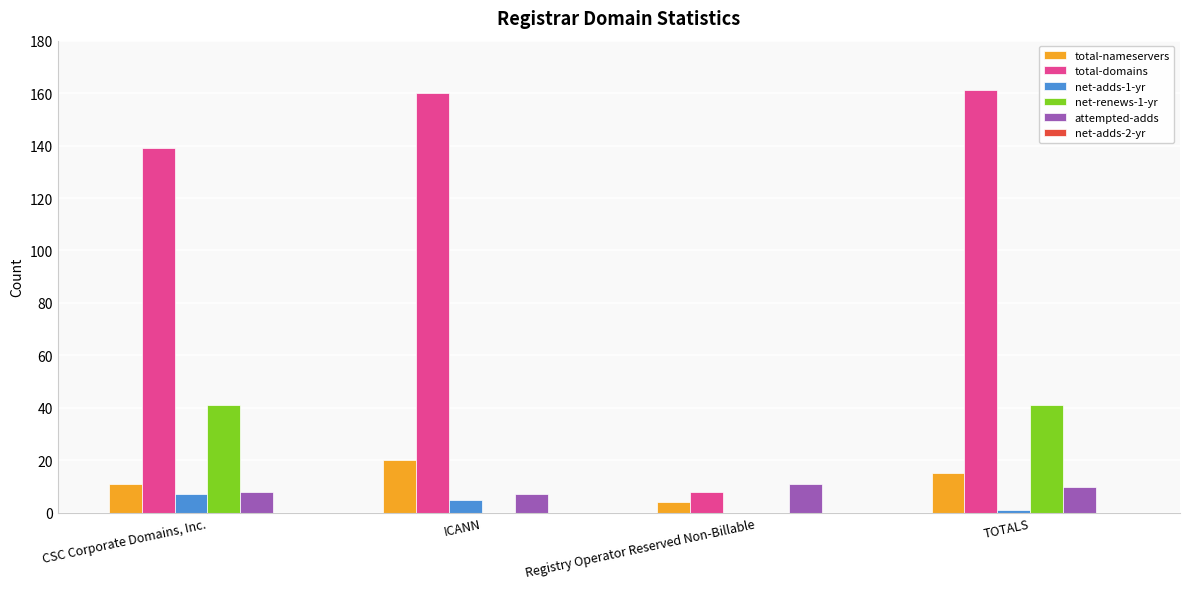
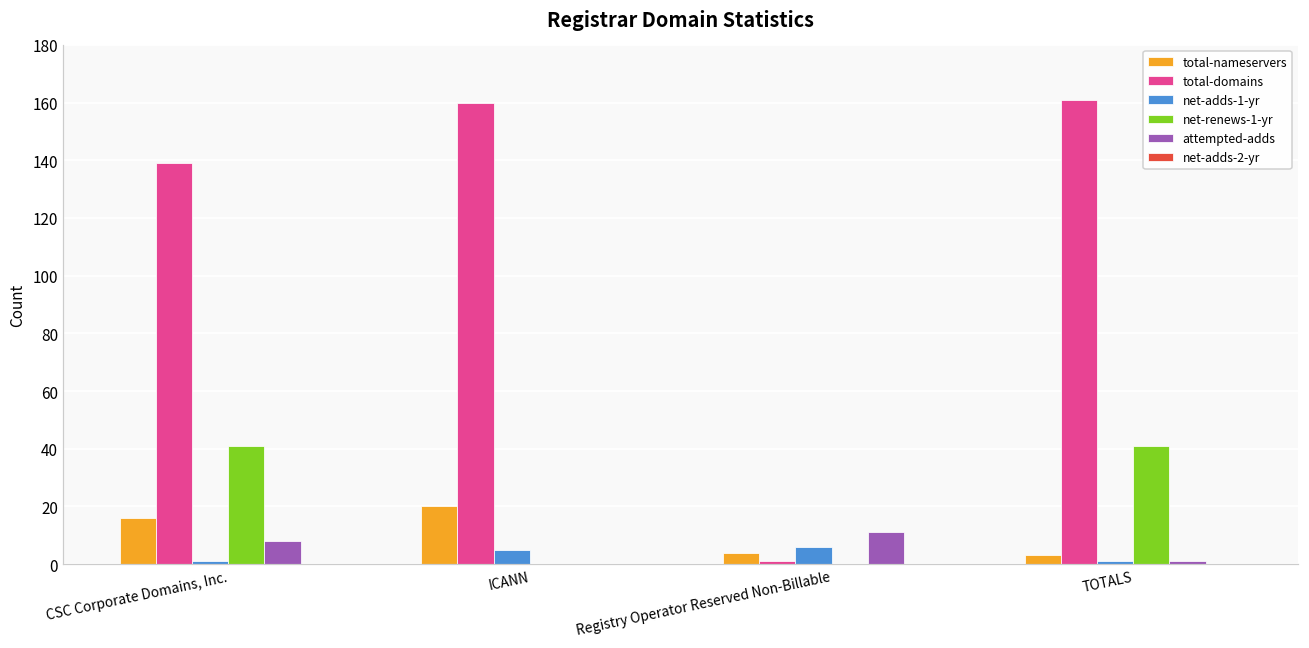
  {
    "total-nameservers": {
-     "CSC Corporate Domains, Inc.": 11,
+     "CSC Corporate Domains, Inc.": 16,
      "ICANN": 20,
      "Registry Operator Reserved Non-Billable": 4,
-     "TOTALS": 15
+     "TOTALS": 3
    },
    "total-domains": {
      "CSC Corporate Domains, Inc.": 139,
      "ICANN": 160,
-     "Registry Operator Reserved Non-Billable": 8,
+     "Registry Operator Reserved Non-Billable": 1,
      "TOTALS": 161
    },
    "net-adds-1-yr": {
-     "CSC Corporate Domains, Inc.": 7,
+     "CSC Corporate Domains, Inc.": 1,
      "ICANN": 5,
-     "Registry Operator Reserved Non-Billable": 0,
+     "Registry Operator Reserved Non-Billable": 6,
      "TOTALS": 1
    },
    "net-renews-1-yr": {
      "CSC Corporate Domains, Inc.": 41,
      "ICANN": 0,
      "Registry Operator Reserved Non-Billable": 0,
      "TOTALS": 41
    },
    "attempted-adds": {
      "CSC Corporate Domains, Inc.": 8,
-     "ICANN": 7,
+     "ICANN": 0,
      "Registry Operator Reserved Non-Billable": 11,
-     "TOTALS": 10
+     "TOTALS": 1
    },
    "net-adds-2-yr": {
      "CSC Corporate Domains, Inc.": 0,
      "ICANN": 0,
      "Registry Operator Reserved Non-Billable": 0,
      "TOTALS": 0
    }
  }
